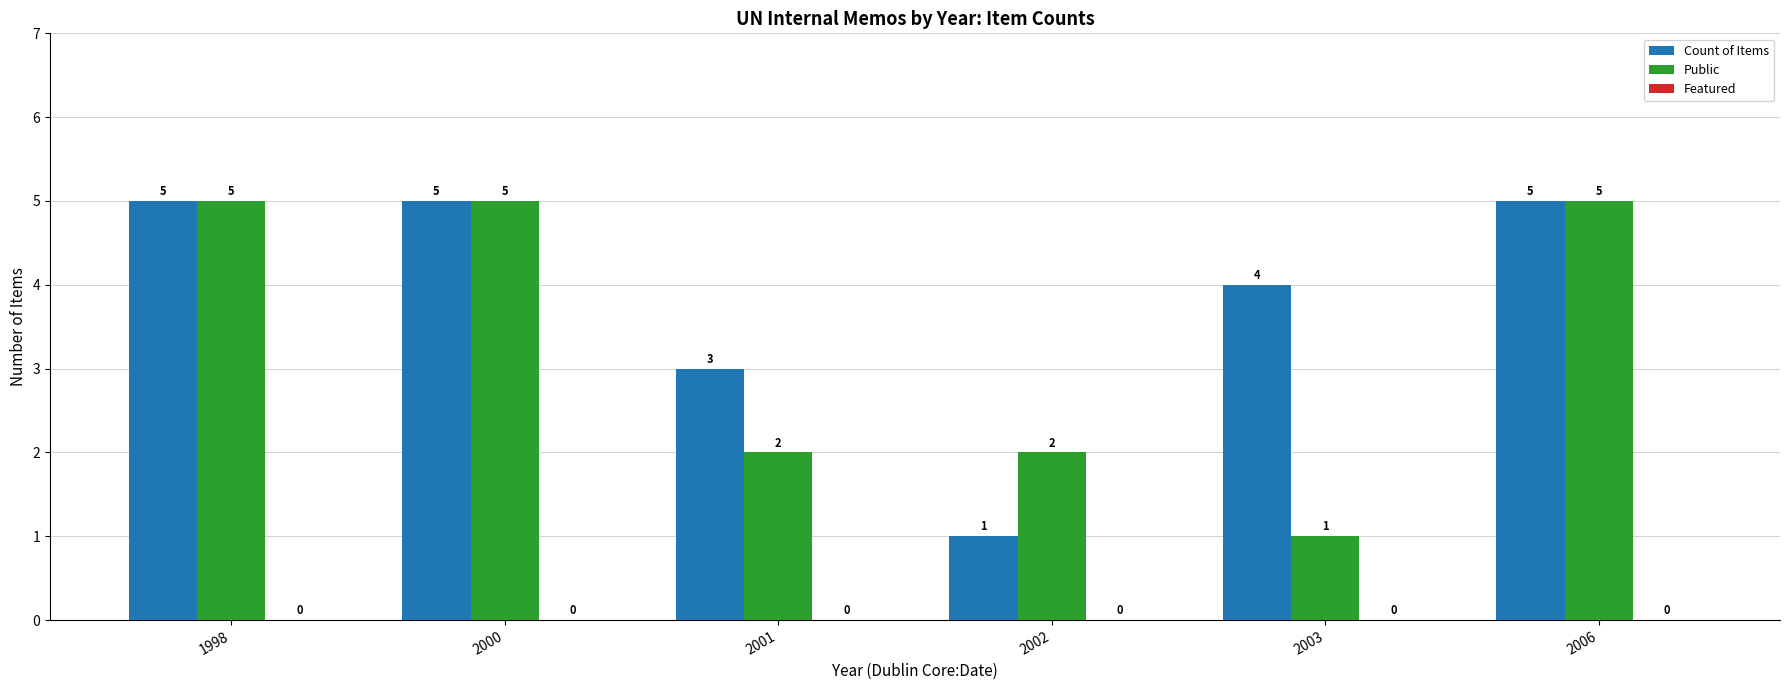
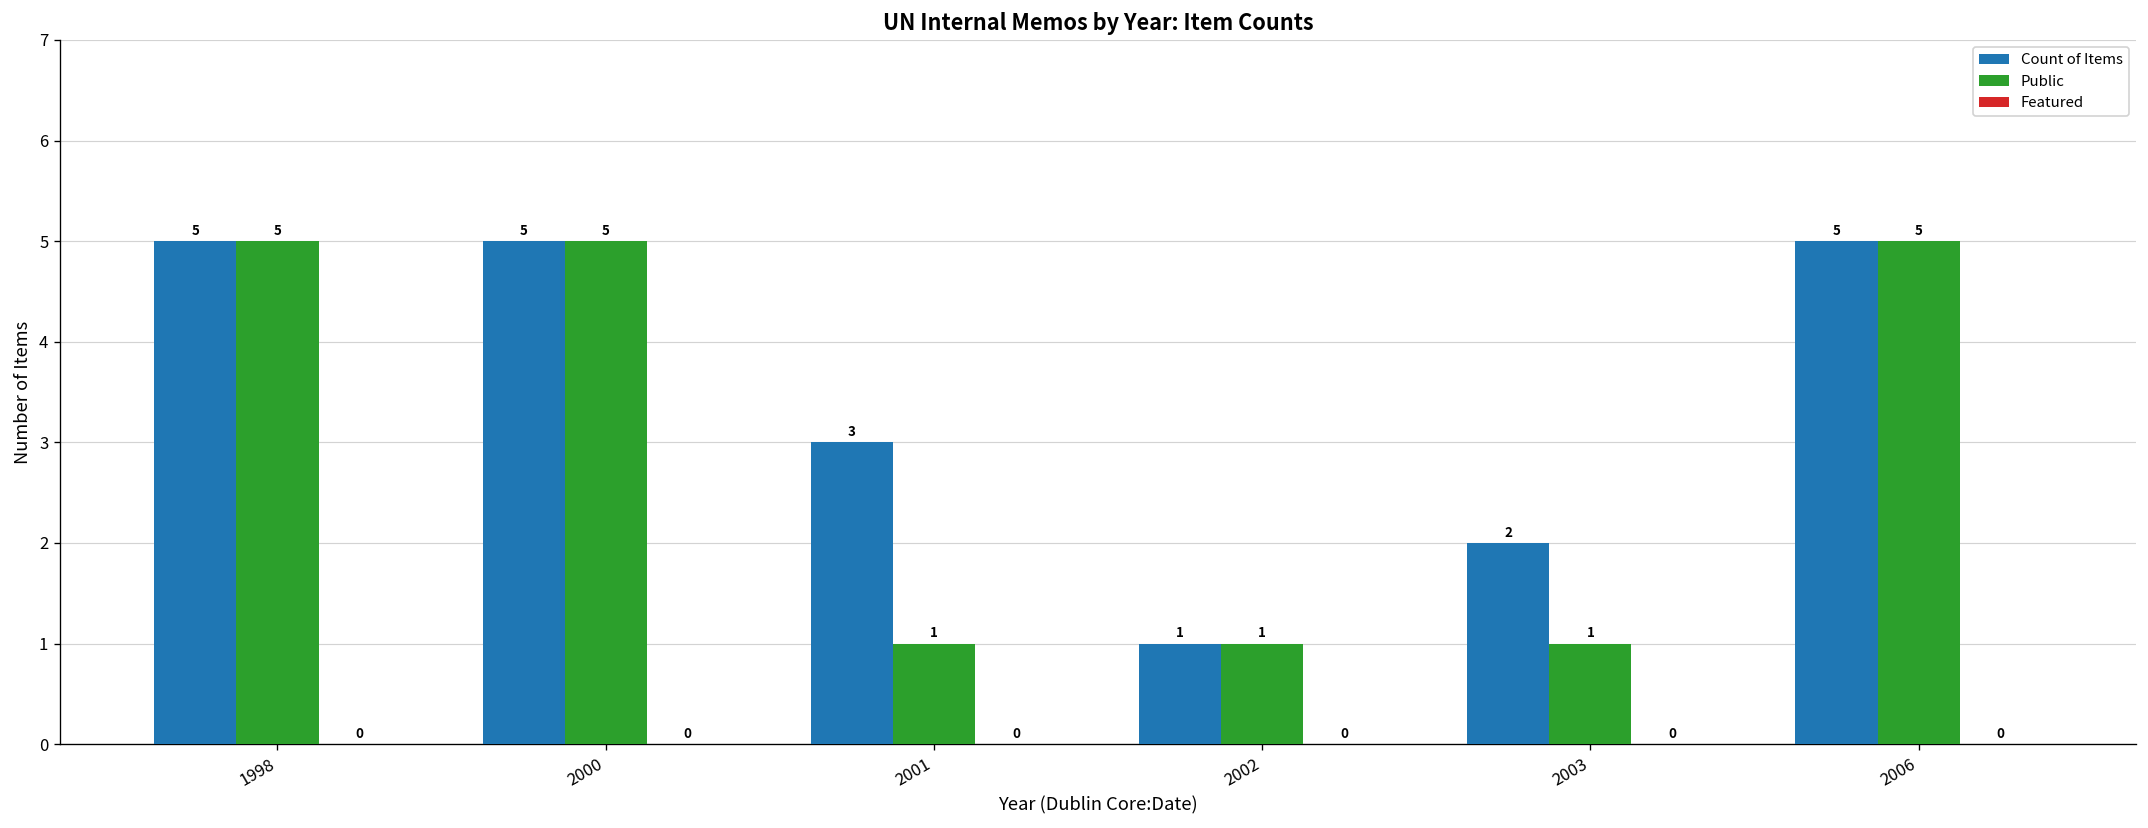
  {
    "Count of Items": {
      "1998": 5,
      "2000": 5,
      "2001": 3,
      "2002": 1,
-     "2003": 4,
+     "2003": 2,
      "2006": 5
    },
    "Public": {
      "1998": 5,
      "2000": 5,
-     "2001": 2,
-     "2002": 2,
+     "2001": 1,
+     "2002": 1,
      "2003": 1,
      "2006": 5
    },
    "Featured": {
      "1998": 0,
      "2000": 0,
      "2001": 0,
      "2002": 0,
      "2003": 0,
      "2006": 0
    }
  }
